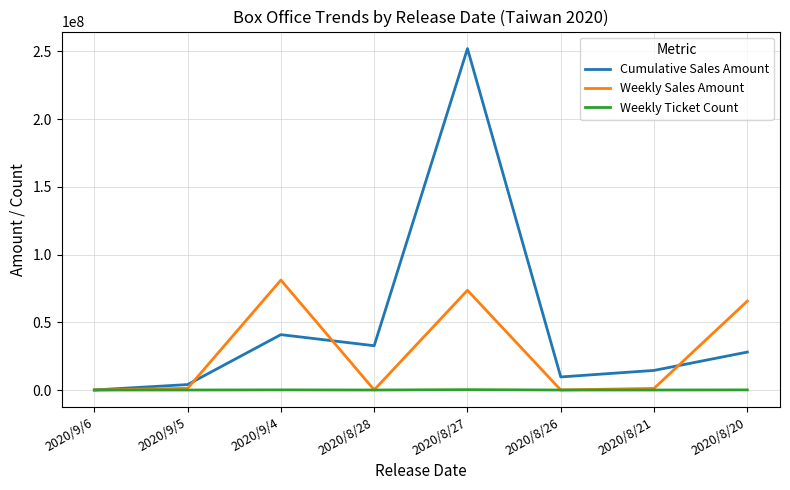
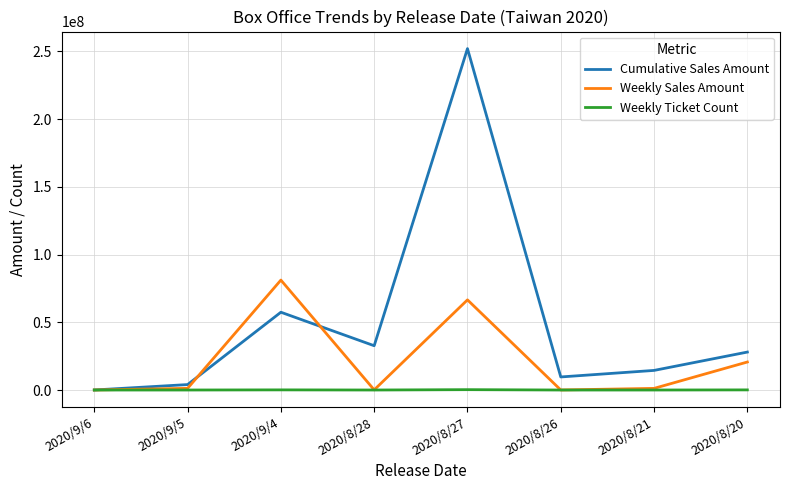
  {
    "Cumulative Sales Amount": {
      "2020/9/5": 4000000,
-     "2020/9/4": 41000000,
+     "2020/9/4": 57000000,
      "2020/8/28": 33000000,
      "2020/8/27": 252000000,
      "2020/8/26": 10000000,
      "2020/8/21": 14000000,
      "2020/8/20": 28000000
    },
    "Weekly Sales Amount": {
      "2020/9/4": 81000000,
-     "2020/8/27": 74000000,
-     "2020/8/20": 66000000
+     "2020/8/27": 67000000,
+     "2020/8/20": 21000000
    },
    "Weekly Ticket Count": {
      "2020/9/4": 0,
      "2020/8/27": 0,
      "2020/8/20": 0
    }
  }
